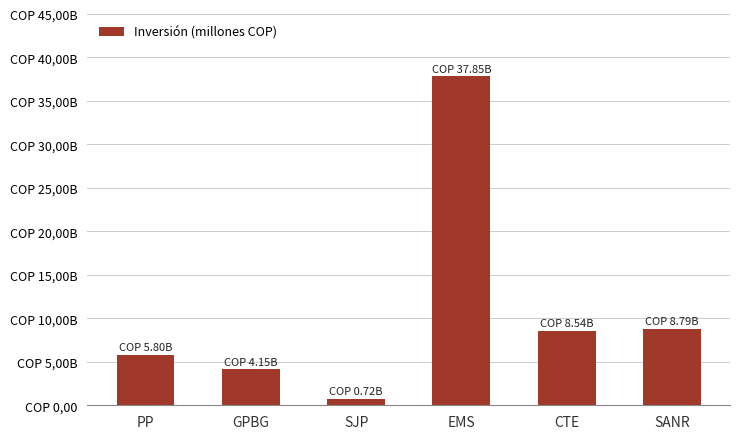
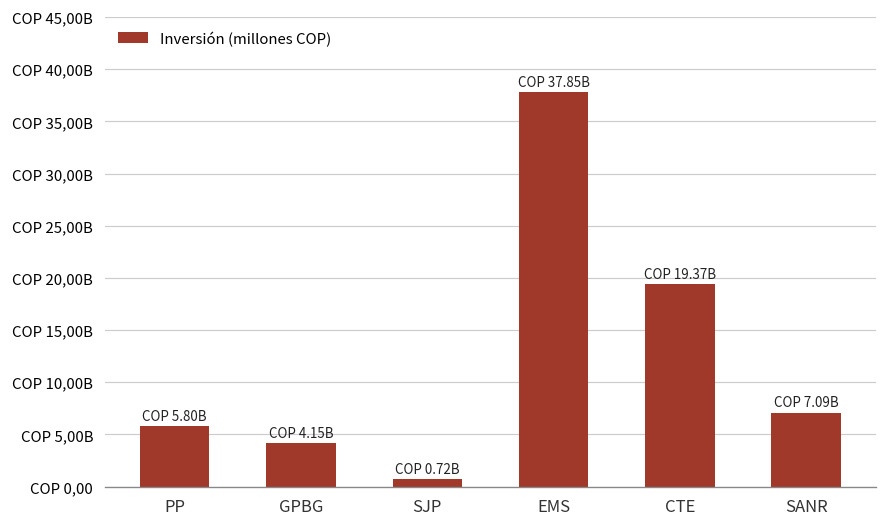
  {
    "PP": "5.80B",
    "GPBG": "4.15B",
    "SJP": "0.72B",
    "EMS": "37.85B",
-   "CTE": "8.54B",
-   "SANR": "8.79B"
+   "CTE": "19.37B",
+   "SANR": "7.09B"
  }
